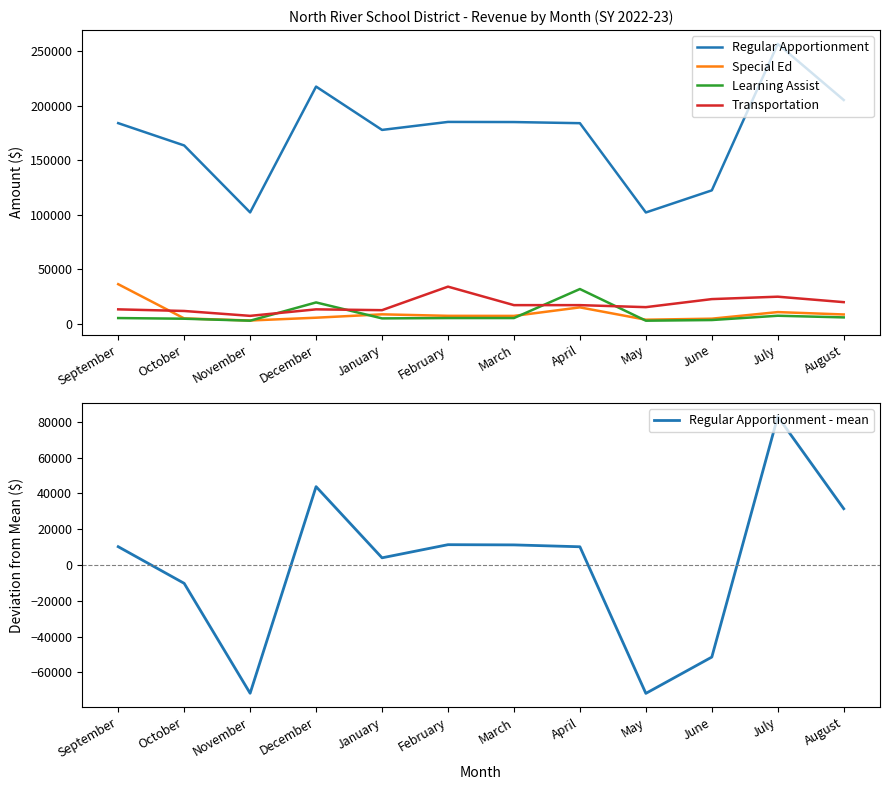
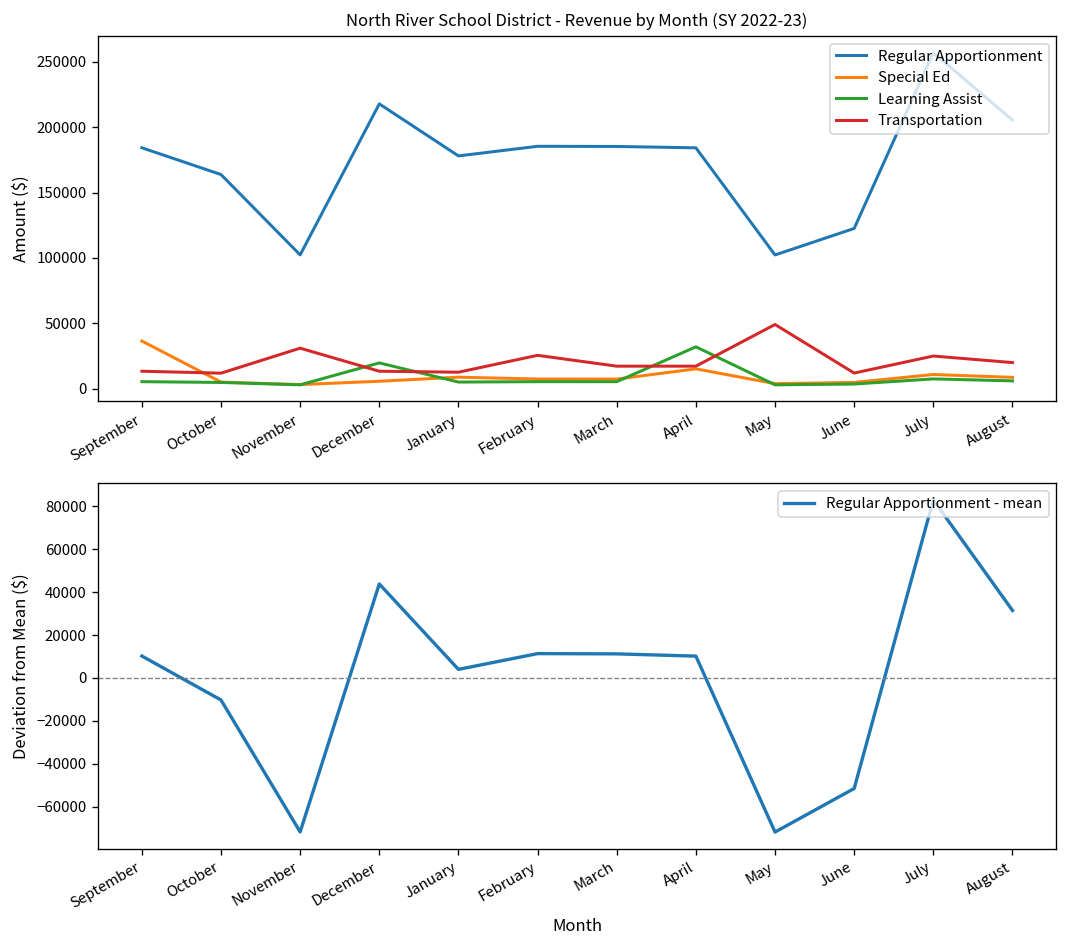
  {
    "North River School District - Revenue by Month (SY 2022-23)": {
      "Regular Apportionment": {
        "September": 184000,
        "October": 164000,
        "November": 102000,
        "December": 218000,
        "January": 178000,
        "February": 185000,
        "March": 185000,
        "April": 184000,
        "May": 102000,
        "June": 123000
      },
      "Special Ed": {
        "September": 37000,
        "December": 6000,
        "January": 9000,
        "July": 11000,
        "August": 9000
      },
      "Learning Assist": {
        "September": 5000,
        "December": 20000,
        "January": 5000,
        "April": 32000,
        "July": 8000,
        "August": 6000
      },
      "Transportation": {
        "September": 13000,
        "October": 12000,
-       "November": 7000,
+       "November": 31000,
        "December": 13000,
        "January": 13000,
-       "February": 34000,
+       "February": 26000,
        "March": 17000,
-       "May": 15000,
-       "June": 23000,
+       "May": 49000,
+       "June": 12000,
        "July": 25000,
        "August": 20000
      }
    }
  }
